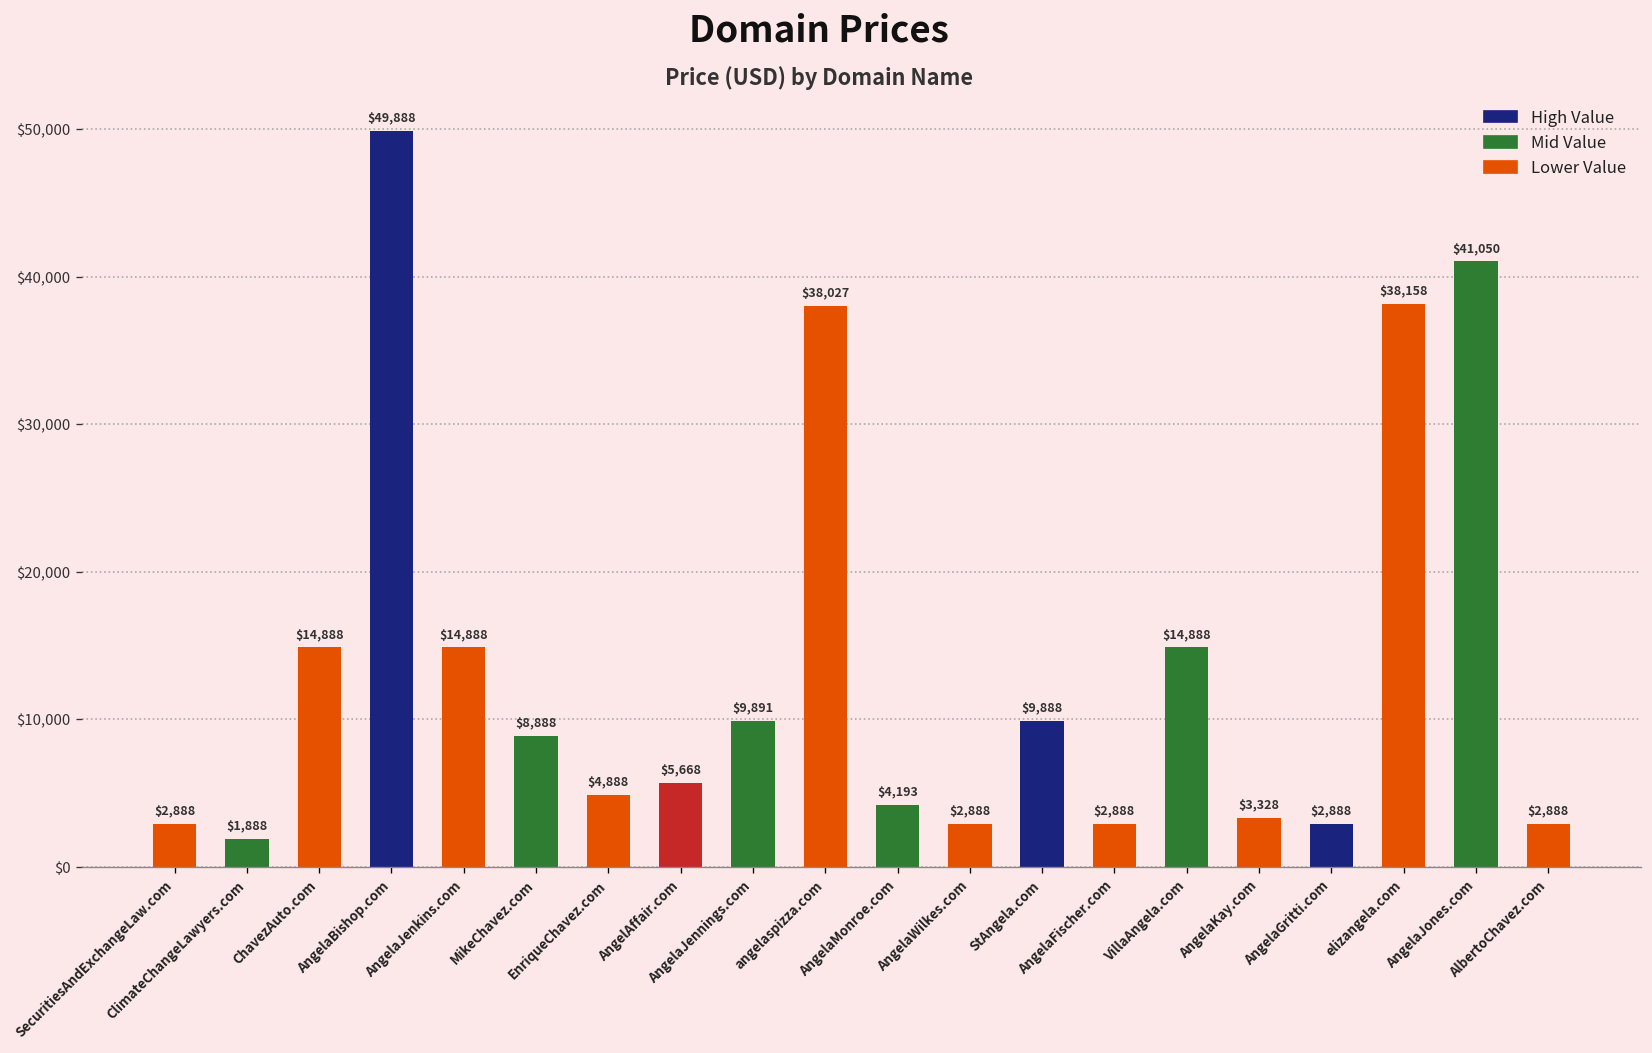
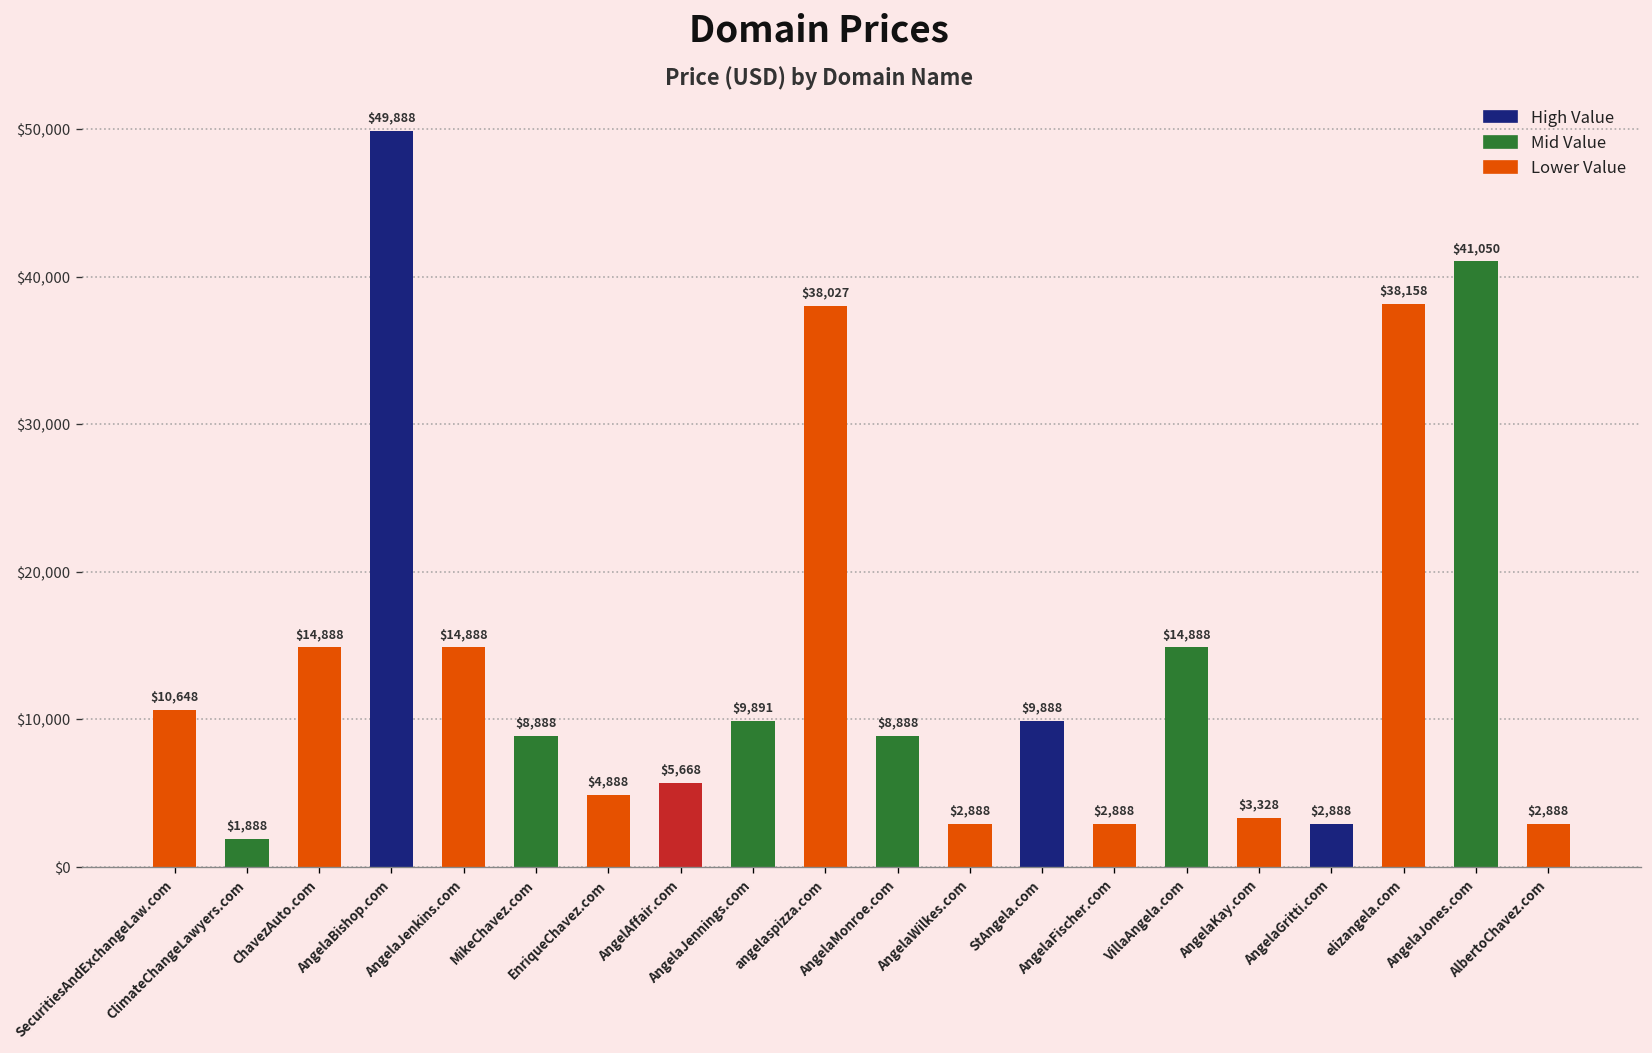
  {
-   "SecuritiesAndExchangeLaw.com": "$2,888",
+   "SecuritiesAndExchangeLaw.com": "$10,648",
    "ClimateChangeLawyers.com": "$1,888",
    "ChavezAuto.com": "$14,888",
    "AngelaBishop.com": "$49,888",
    "AngelaJenkins.com": "$14,888",
    "MikeChavez.com": "$8,888",
    "EnriqueChavez.com": "$4,888",
    "AngelAffair.com": "$5,668",
    "AngelaJennings.com": "$9,891",
    "angelaspizza.com": "$38,027",
-   "AngelaMonroe.com": "$4,193",
+   "AngelaMonroe.com": "$8,888",
    "AngelaWilkes.com": "$2,888",
    "StAngela.com": "$9,888",
    "AngelaFischer.com": "$2,888",
    "VillaAngela.com": "$14,888",
    "AngelaKay.com": "$3,328",
    "AngelaGritti.com": "$2,888",
    "elizangela.com": "$38,158",
    "AngelaJones.com": "$41,050",
    "AlbertoChavez.com": "$2,888"
  }
